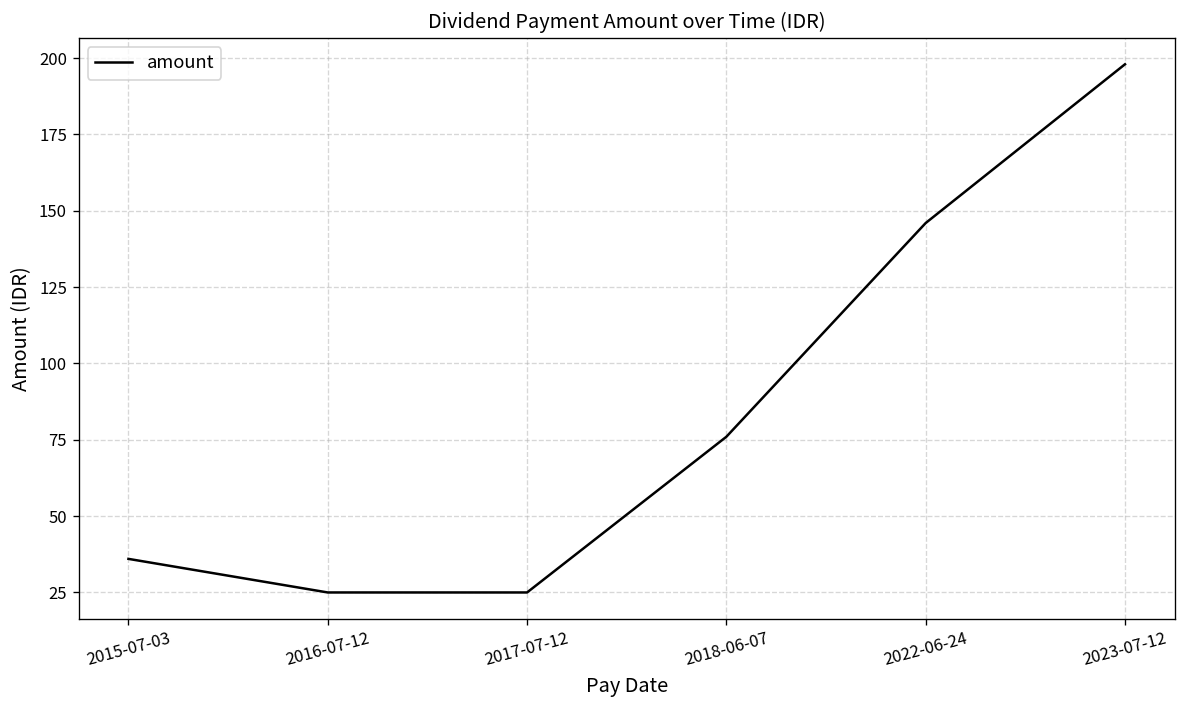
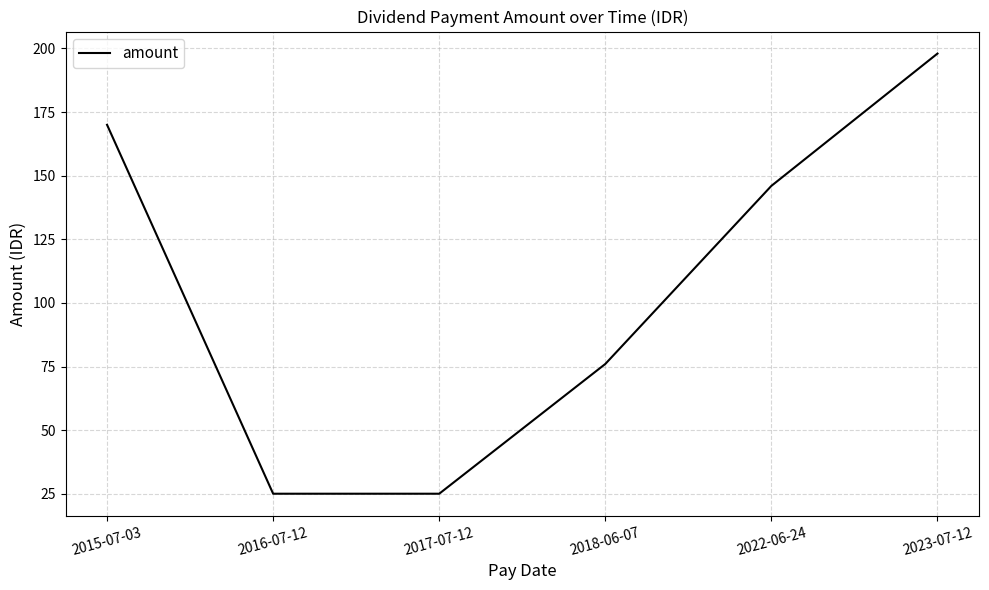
  {
-   "2015-07-03": 36,
+   "2015-07-03": 170,
    "2016-07-12": 25,
    "2017-07-12": 25,
    "2018-06-07": 76,
    "2022-06-24": 146,
    "2023-07-12": 198
  }
